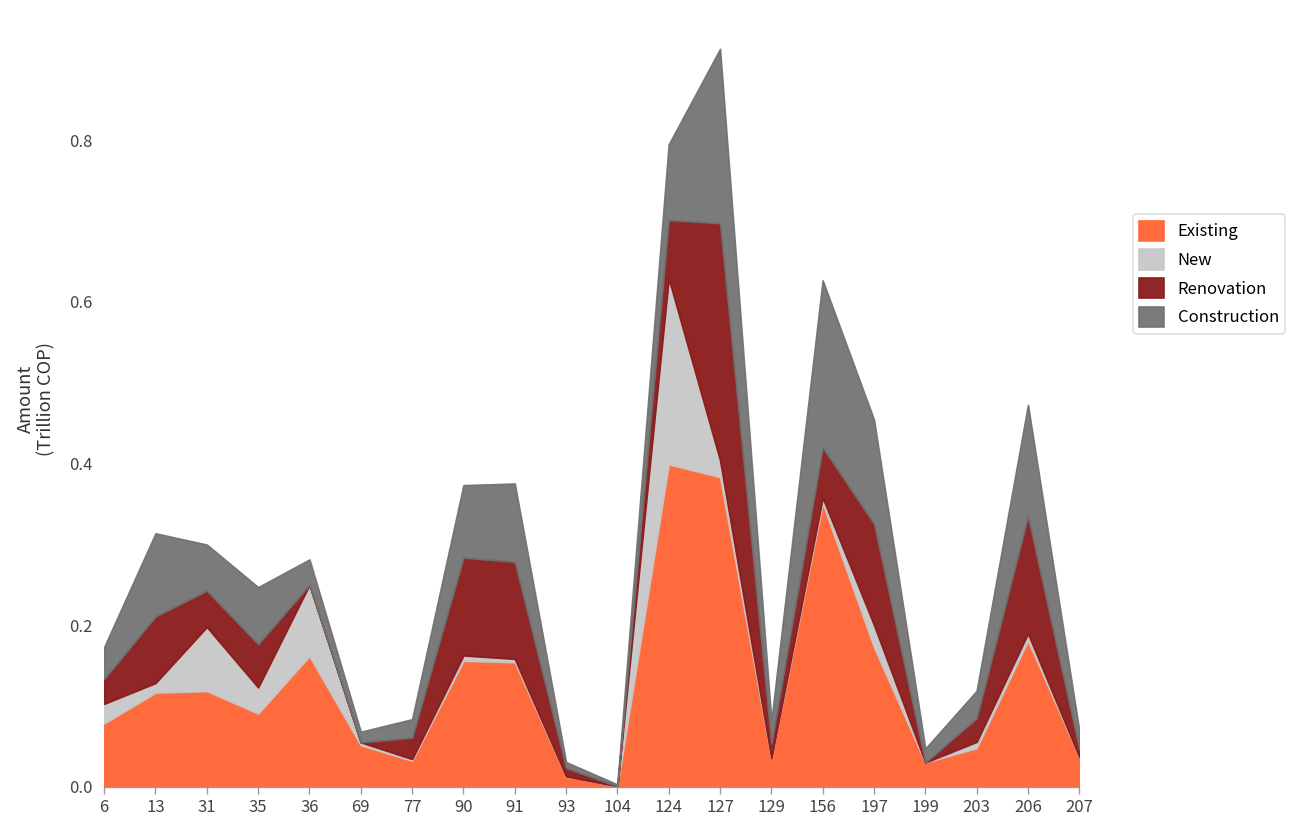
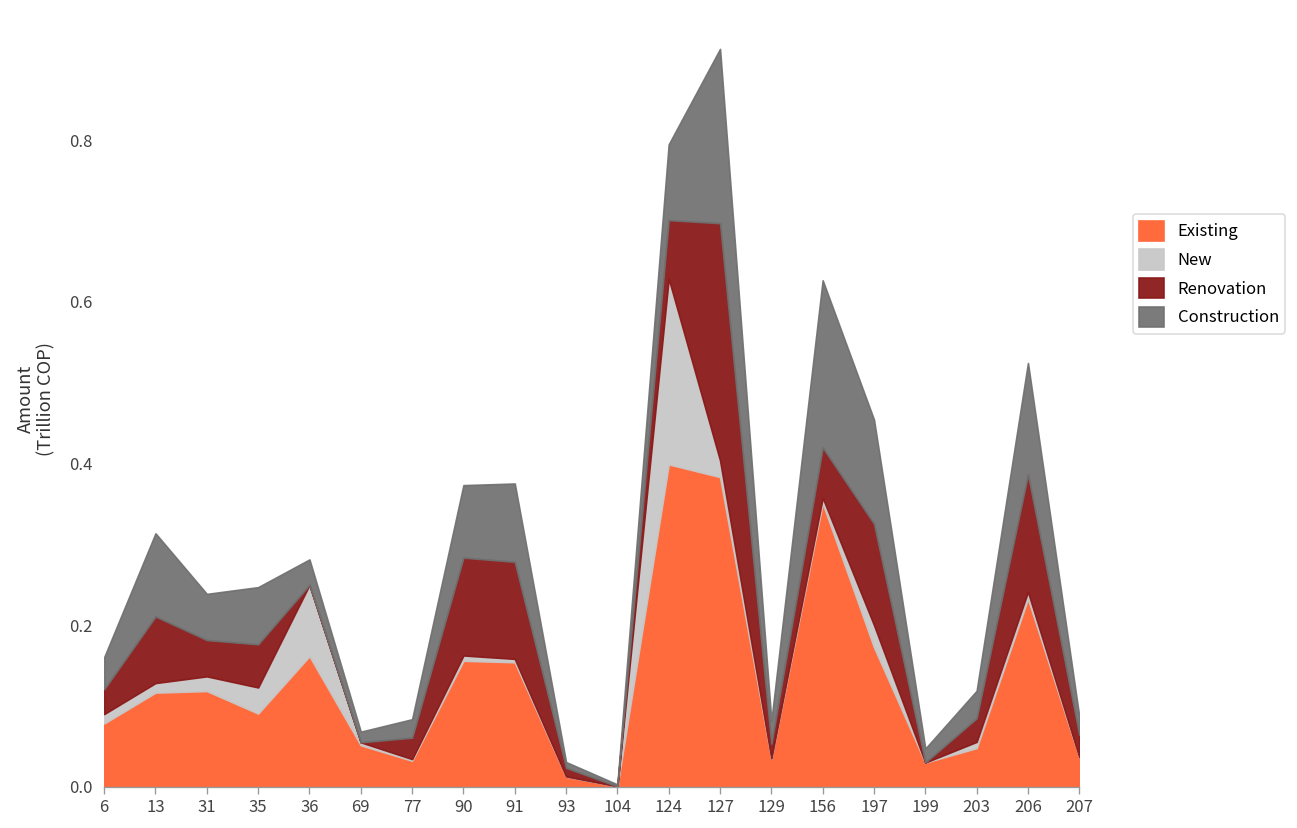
  {
    "Existing": {
      "6": 0.08,
      "13": 0.12,
      "31": 0.12,
      "35": 0.09,
      "36": 0.16,
      "90": 0.16,
      "91": 0.15,
      "124": 0.40,
      "127": 0.38,
      "156": 0.35,
      "197": 0.17,
      "203": 0.05,
-     "206": 0.18
+     "206": 0.23
    },
    "New": {
-     "6": 0.02,
+     "6": 0.01,
      "13": 0.01,
-     "31": 0.08,
+     "31": 0.02,
      "35": 0.03,
      "90": 0.01,
      "91": 0.00,
      "124": 0.23,
      "127": 0.02,
      "156": 0.01,
      "197": 0.03,
      "203": 0.01,
      "206": 0.01
    },
    "Renovation": {
      "6": 0.03,
      "13": 0.08,
      "31": 0.04,
      "35": 0.05,
      "77": 0.03,
      "90": 0.12,
      "91": 0.12,
      "93": 0.01,
      "124": 0.07,
      "127": 0.29,
      "129": 0.02,
      "156": 0.06,
      "197": 0.13,
      "203": 0.03,
      "206": 0.15,
-     "207": 0.01
+     "207": 0.03
    },
    "Construction": {
      "6": 0.04,
      "13": 0.10,
      "31": 0.06,
      "35": 0.07,
      "36": 0.03,
      "69": 0.01,
      "77": 0.02,
      "90": 0.09,
      "91": 0.10,
      "93": 0.01,
      "124": 0.09,
      "127": 0.22,
      "129": 0.03,
      "156": 0.21,
      "197": 0.13,
      "199": 0.02,
      "203": 0.03,
      "206": 0.14,
      "207": 0.02
    }
  }
